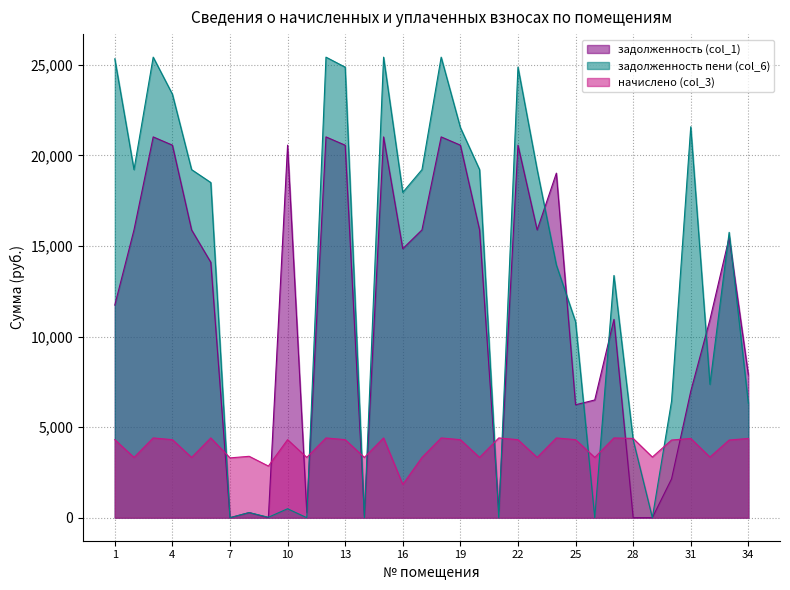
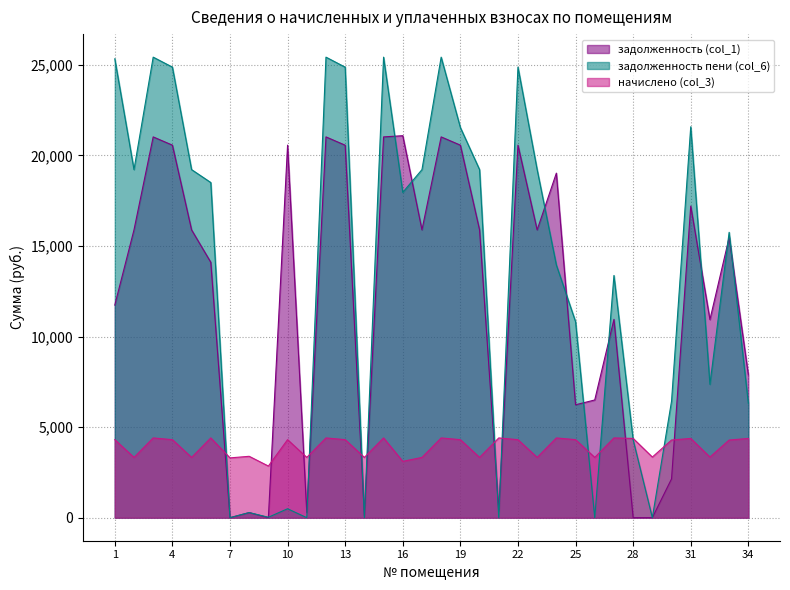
  {
    "задолженность (col_1)": {
      "1": "11,700",
      "4": "20,600",
      "10": "20,600",
      "13": "20,600",
-     "16": "14,800",
+     "16": "21,100",
      "19": "20,600",
      "22": "20,600",
      "25": "6,200",
      "28": "0",
-     "31": "7,000",
+     "31": "17,200",
      "34": "7,900"
    },
    "задолженность пени (col_6)": {
      "1": "25,300",
-     "4": "23,400",
+     "4": "24,900",
      "10": "500",
      "13": "24,900",
      "16": "18,000",
      "19": "21,500",
      "22": "24,900",
      "25": "10,800",
      "31": "21,600",
      "34": "6,300"
    },
    "начислено (col_3)": {
      "1": "4,300",
      "4": "4,300",
      "7": "3,300",
      "10": "4,300",
      "13": "4,300",
-     "16": "1,800",
+     "16": "3,100",
      "19": "4,300",
      "22": "4,300",
      "25": "4,300",
      "31": "4,400",
      "34": "4,400"
    }
  }
